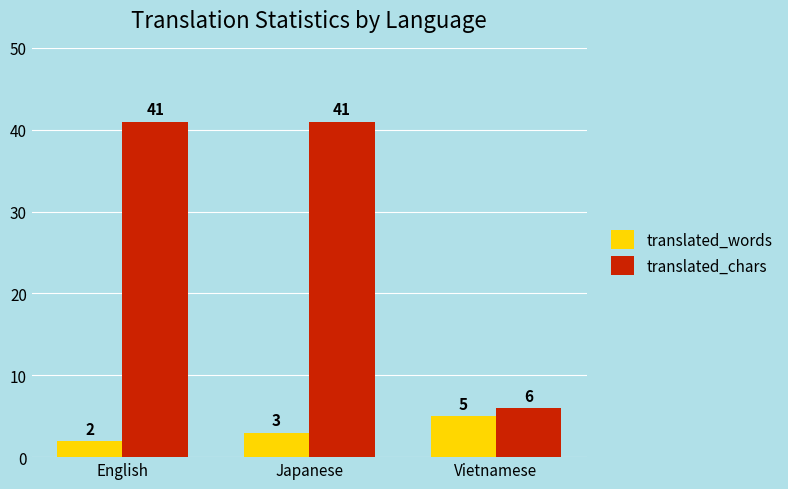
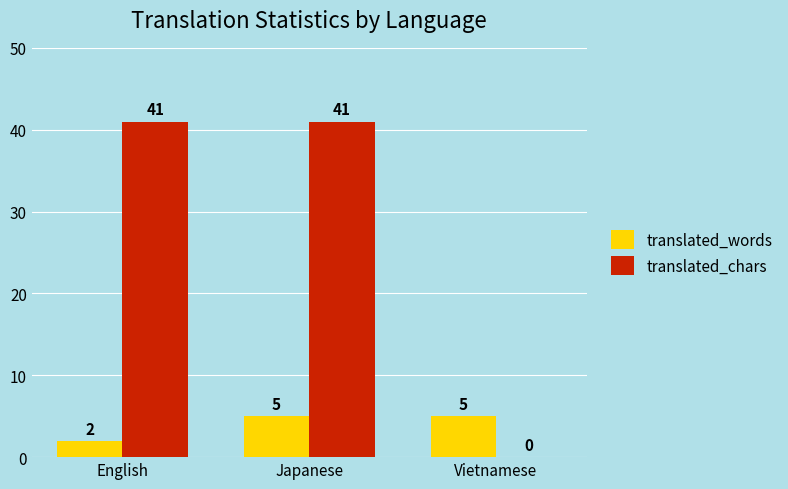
  {
    "translated_words": {
      "English": 2,
-     "Japanese": 3,
+     "Japanese": 5,
      "Vietnamese": 5
    },
    "translated_chars": {
      "English": 41,
      "Japanese": 41,
-     "Vietnamese": 6
+     "Vietnamese": 0
    }
  }
